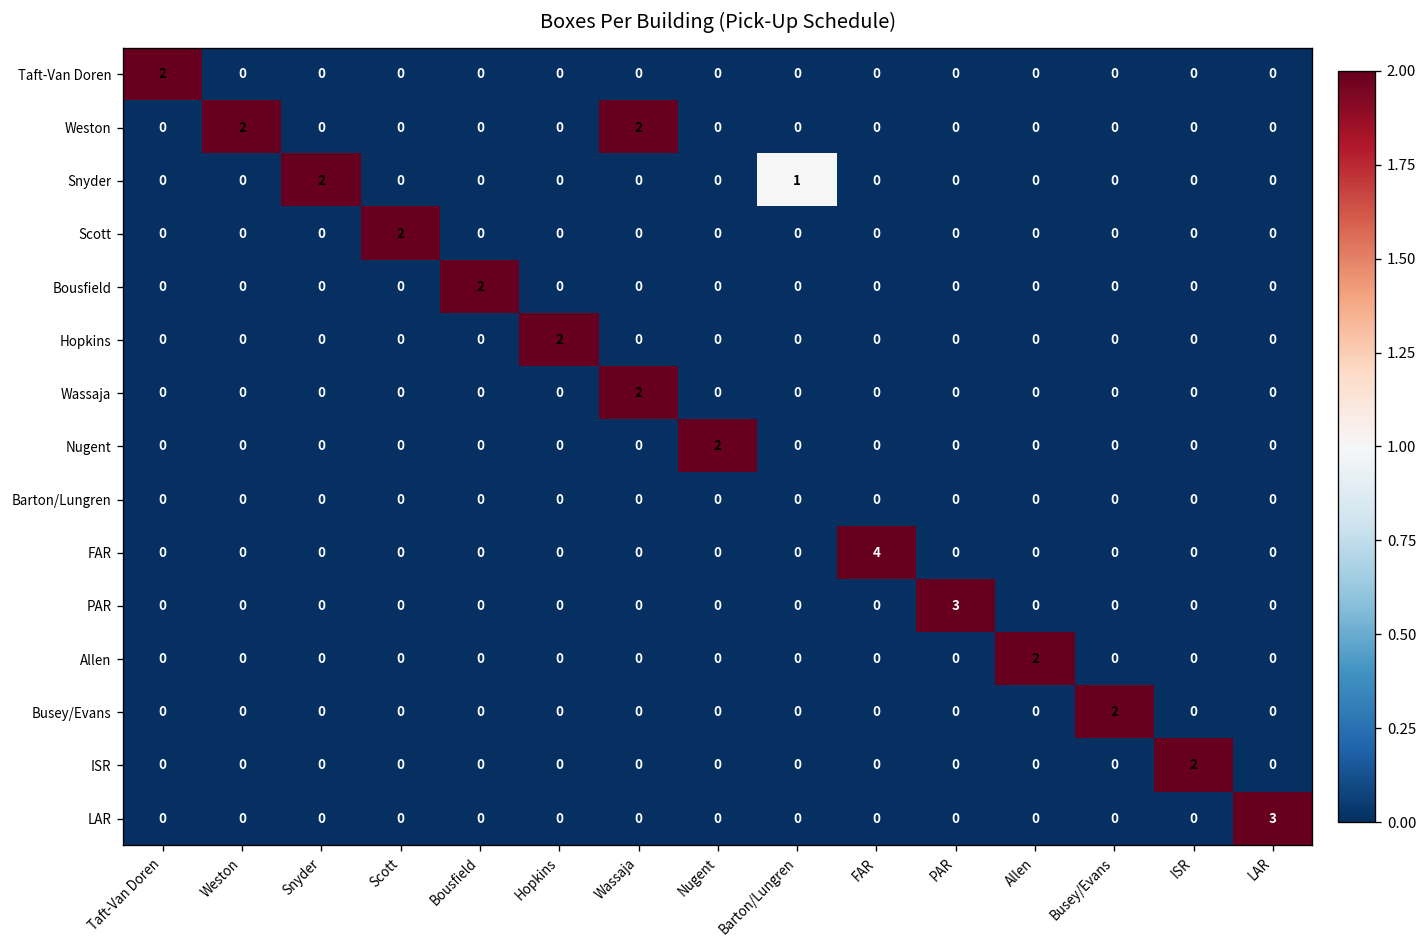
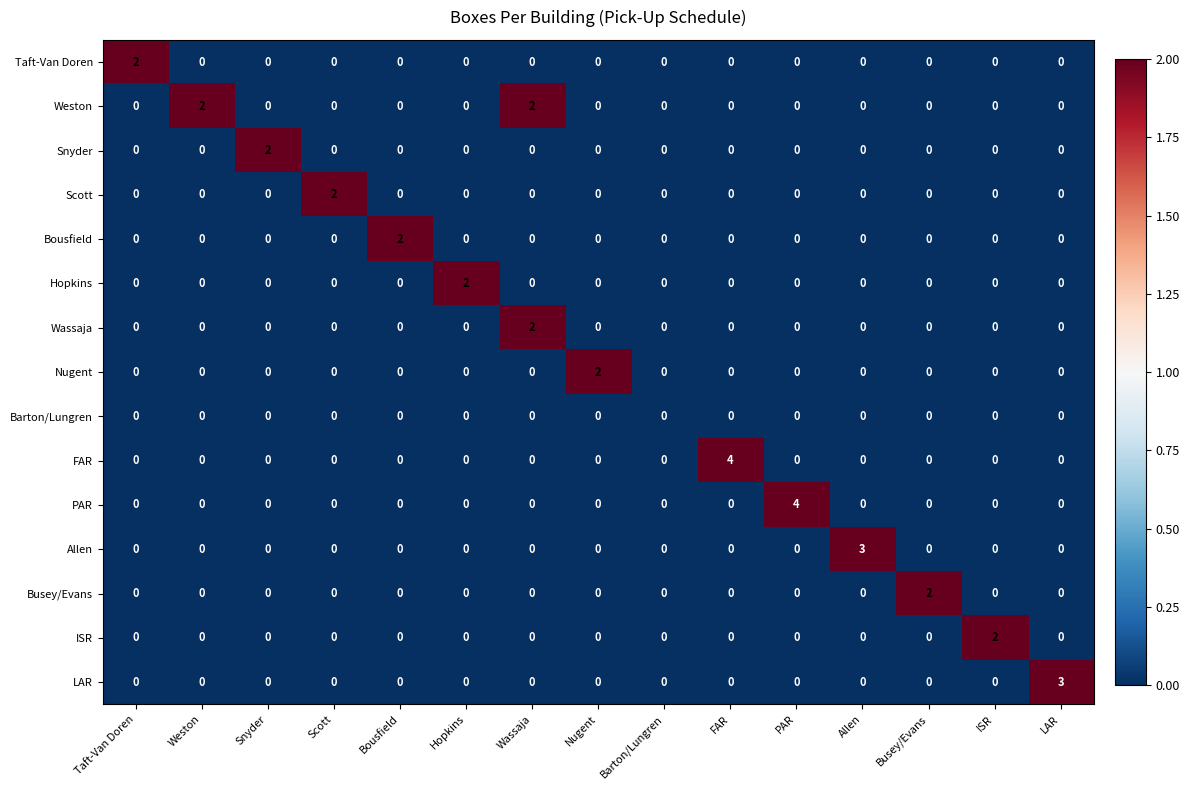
  {
    "Snyder": {
      "Taft-Van Doren": 0,
      "Weston": 0,
      "Snyder": 2,
      "Scott": 0,
      "Bousfield": 0,
      "Hopkins": 0,
      "Wassaja": 0,
      "Nugent": 0,
-     "Barton/Lungren": 1,
+     "Barton/Lungren": 0,
      "FAR": 0,
      "PAR": 0,
      "Allen": 0,
      "Busey/Evans": 0,
      "ISR": 0,
      "LAR": 0
    },
    "PAR": {
      "Taft-Van Doren": 0,
      "Weston": 0,
      "Snyder": 0,
      "Scott": 0,
      "Bousfield": 0,
      "Hopkins": 0,
      "Wassaja": 0,
      "Nugent": 0,
      "Barton/Lungren": 0,
      "FAR": 0,
-     "PAR": 3,
+     "PAR": 4,
      "Allen": 0,
      "Busey/Evans": 0,
      "ISR": 0,
      "LAR": 0
    },
    "Allen": {
      "Taft-Van Doren": 0,
      "Weston": 0,
      "Snyder": 0,
      "Scott": 0,
      "Bousfield": 0,
      "Hopkins": 0,
      "Wassaja": 0,
      "Nugent": 0,
      "Barton/Lungren": 0,
      "FAR": 0,
      "PAR": 0,
-     "Allen": 2,
+     "Allen": 3,
      "Busey/Evans": 0,
      "ISR": 0,
      "LAR": 0
    }
  }
